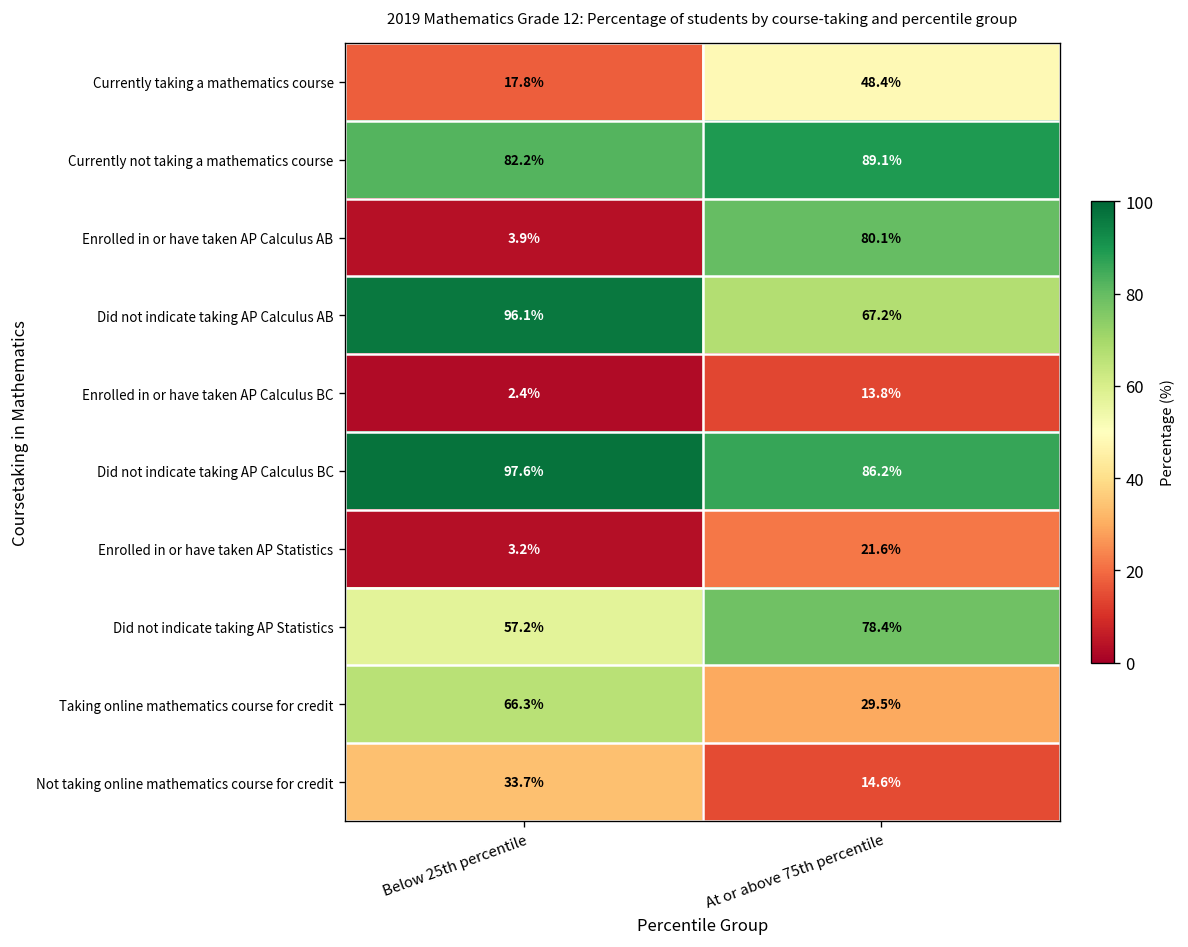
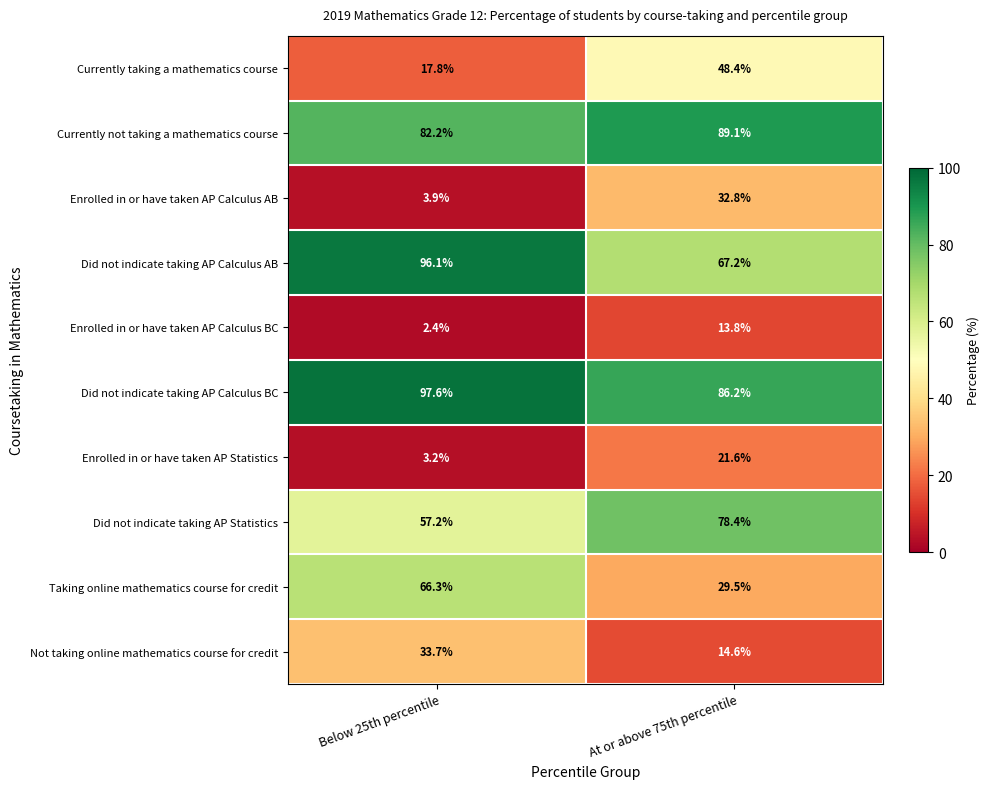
  {
    "Currently taking a mathematics course": {
      "Below 25th percentile": "17.8%",
      "At or above 75th percentile": "48.4%"
    },
    "Currently not taking a mathematics course": {
      "Below 25th percentile": "82.2%",
      "At or above 75th percentile": "89.1%"
    },
    "Enrolled in or have taken AP Calculus AB": {
      "Below 25th percentile": "3.9%",
-     "At or above 75th percentile": "80.1%"
+     "At or above 75th percentile": "32.8%"
    },
    "Did not indicate taking AP Calculus AB": {
      "Below 25th percentile": "96.1%",
      "At or above 75th percentile": "67.2%"
    },
    "Enrolled in or have taken AP Calculus BC": {
      "Below 25th percentile": "2.4%",
      "At or above 75th percentile": "13.8%"
    },
    "Did not indicate taking AP Calculus BC": {
      "Below 25th percentile": "97.6%",
      "At or above 75th percentile": "86.2%"
    },
    "Enrolled in or have taken AP Statistics": {
      "Below 25th percentile": "3.2%",
      "At or above 75th percentile": "21.6%"
    },
    "Did not indicate taking AP Statistics": {
      "Below 25th percentile": "57.2%",
      "At or above 75th percentile": "78.4%"
    },
    "Taking online mathematics course for credit": {
      "Below 25th percentile": "66.3%",
      "At or above 75th percentile": "29.5%"
    },
    "Not taking online mathematics course for credit": {
      "Below 25th percentile": "33.7%",
      "At or above 75th percentile": "14.6%"
    }
  }
